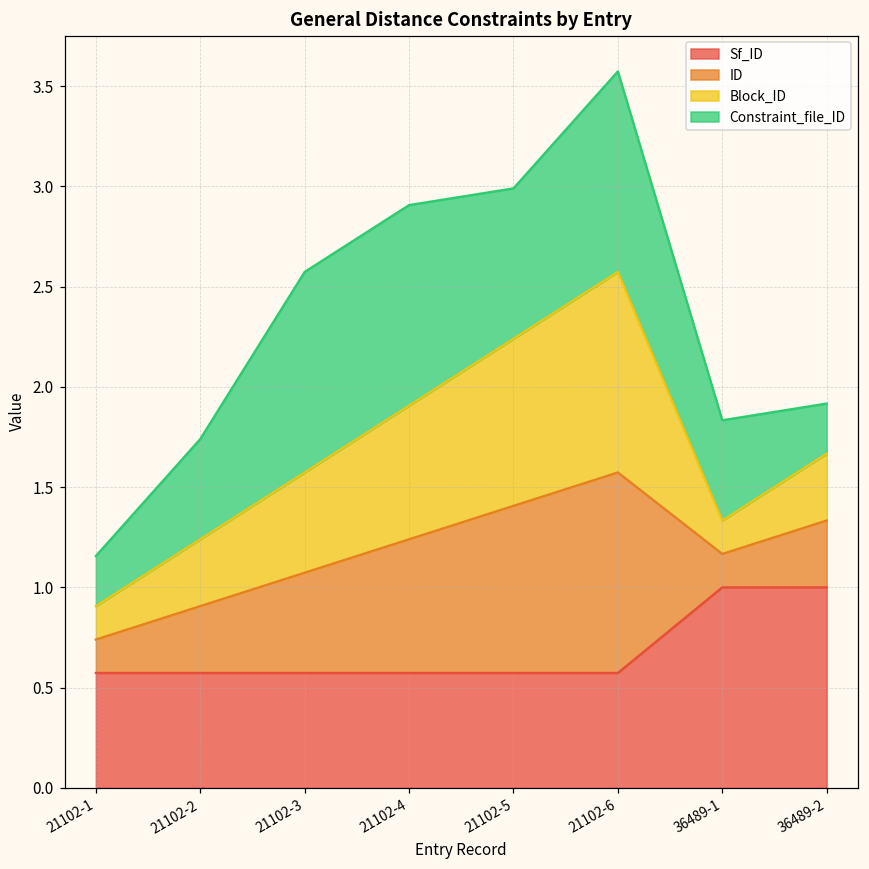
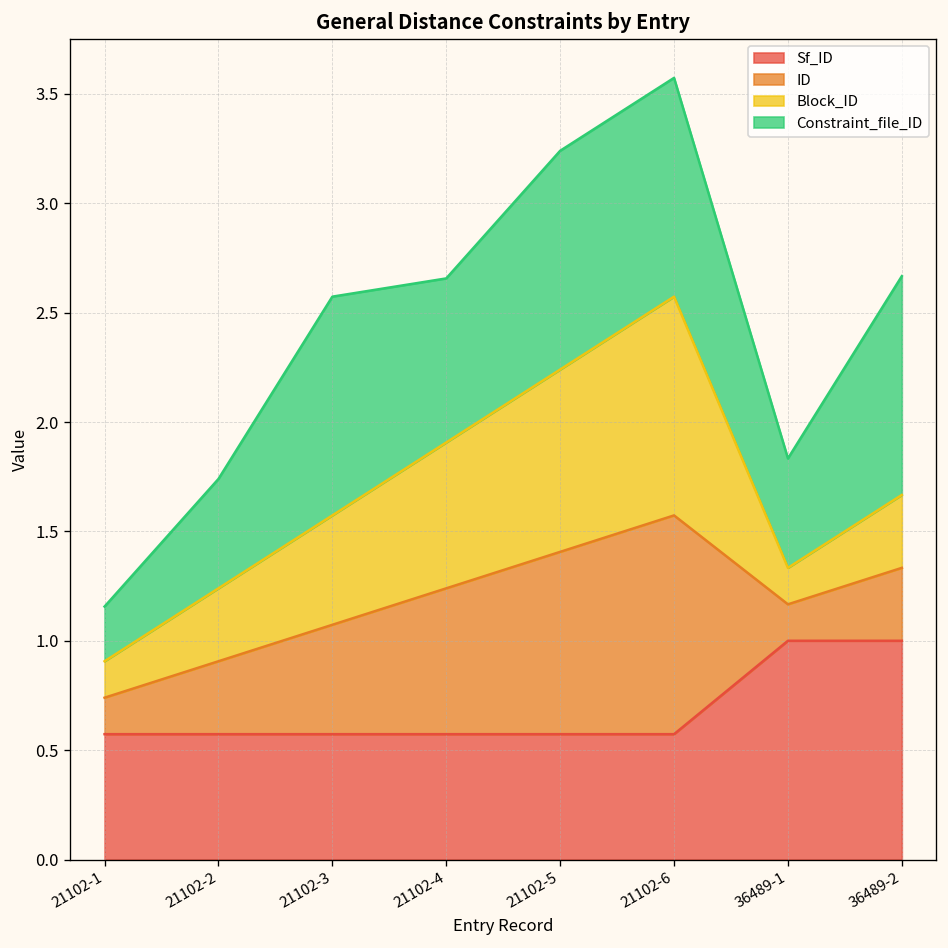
  {
    "Block_ID": {
      "21102-1": 0.17,
      "21102-2": 0.33,
      "21102-3": 0.50,
      "21102-4": 0.67,
      "21102-5": 0.83,
      "21102-6": 1.00,
      "36489-1": 0.17,
      "36489-2": 0.33
    },
    "Constraint_file_ID": {
      "21102-1": 0.25,
      "21102-2": 0.50,
      "21102-3": 1.00,
-     "21102-4": 1.00,
-     "21102-5": 0.75,
+     "21102-4": 0.75,
+     "21102-5": 1.00,
      "21102-6": 1.00,
      "36489-1": 0.50,
-     "36489-2": 0.25
+     "36489-2": 1.00
    }
  }
